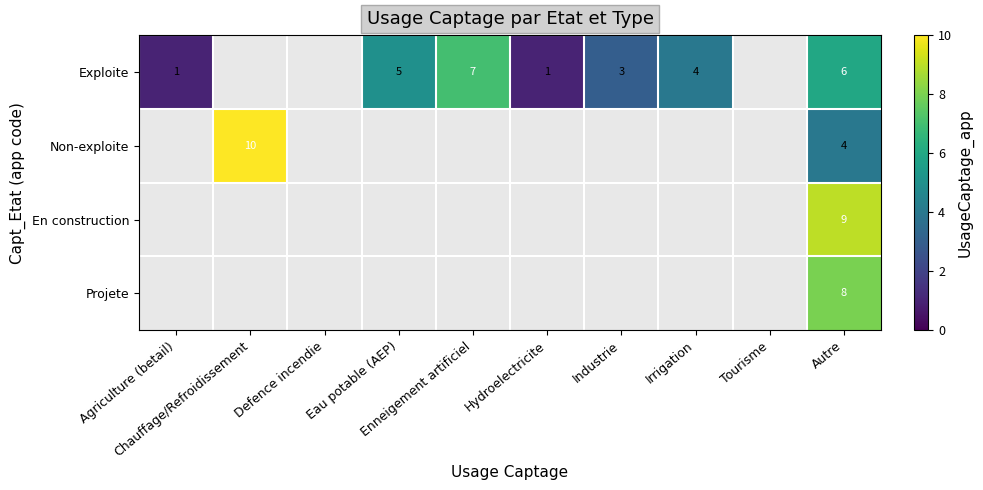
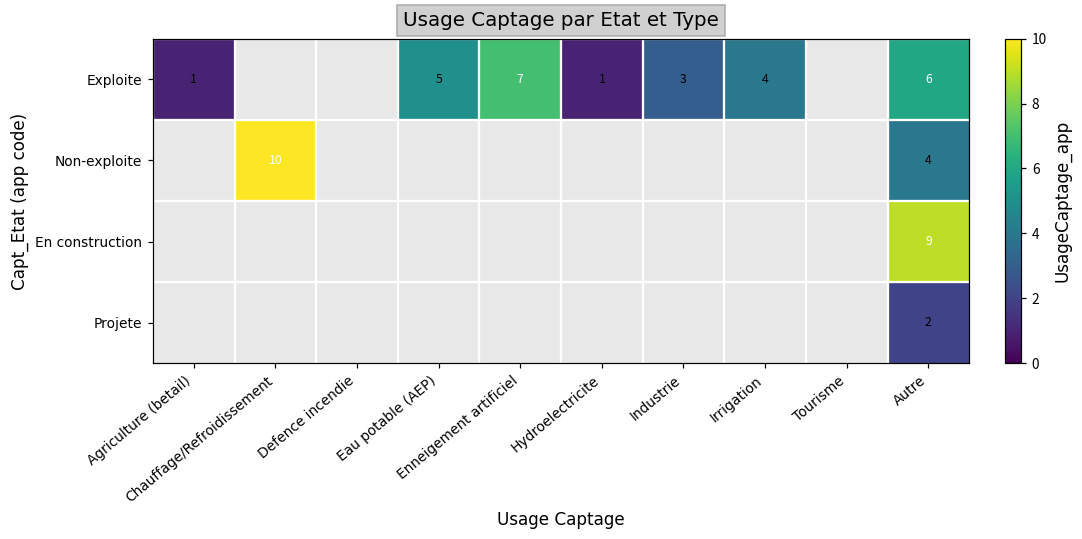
  {
    "Exploite": {
      "Agriculture (betail)": 1,
      "Eau potable (AEP)": 5,
      "Enneigement artificiel": 7,
      "Hydroelectricite": 1,
      "Industrie": 3,
      "Irrigation": 4,
      "Autre": 6
    },
    "Non-exploite": {
      "Chauffage/Refroidissement": 10,
      "Autre": 4
    },
    "En construction": {
      "Autre": 9
    },
    "Projete": {
-     "Autre": 8
+     "Autre": 2
    }
  }
